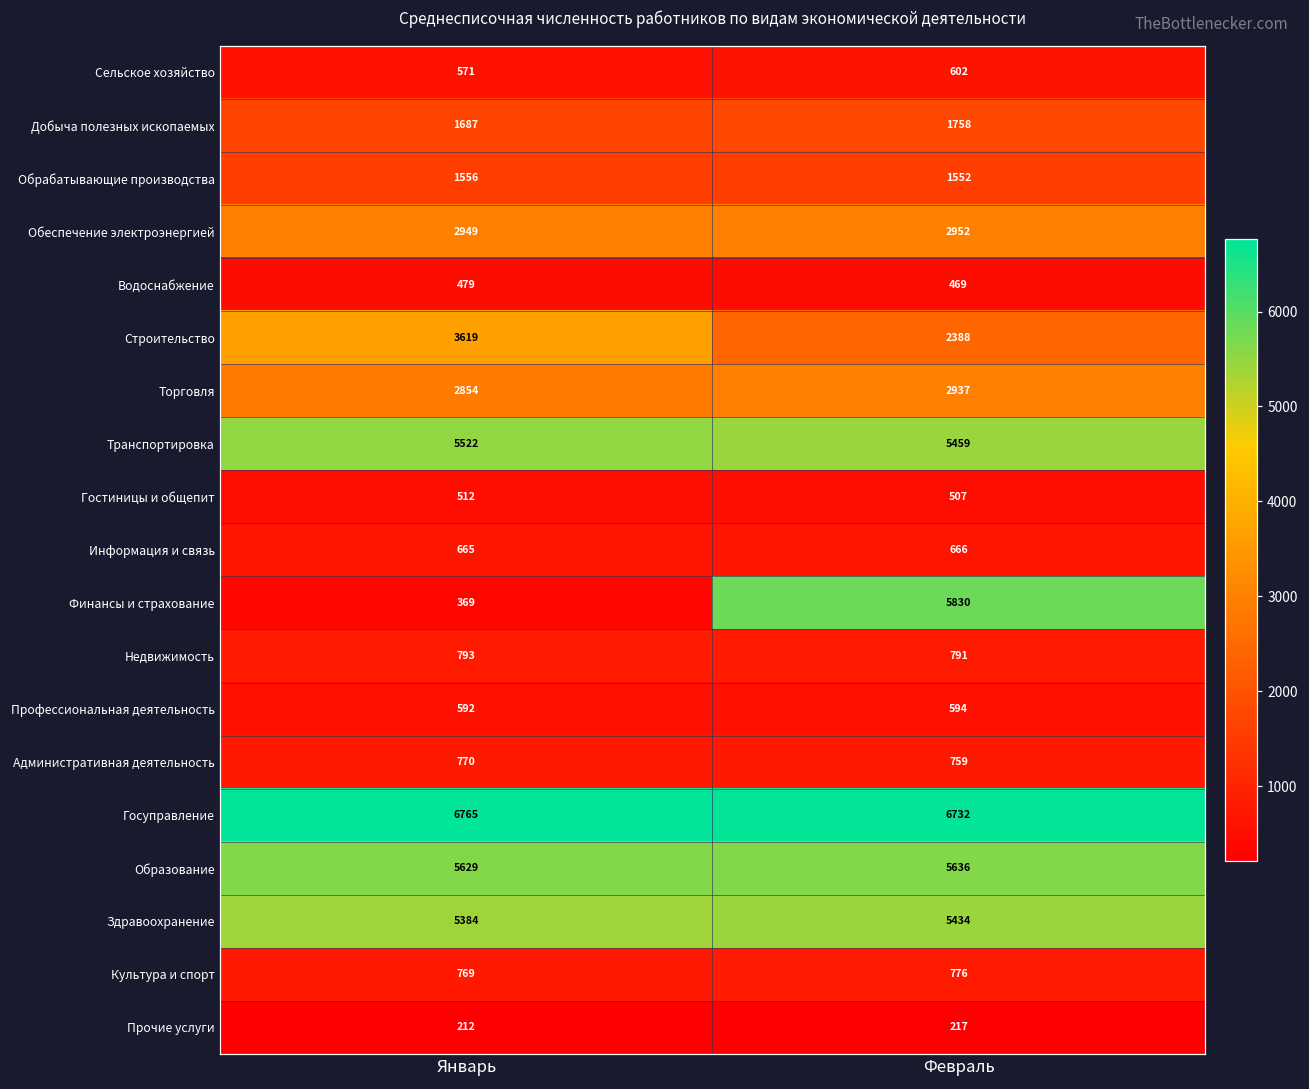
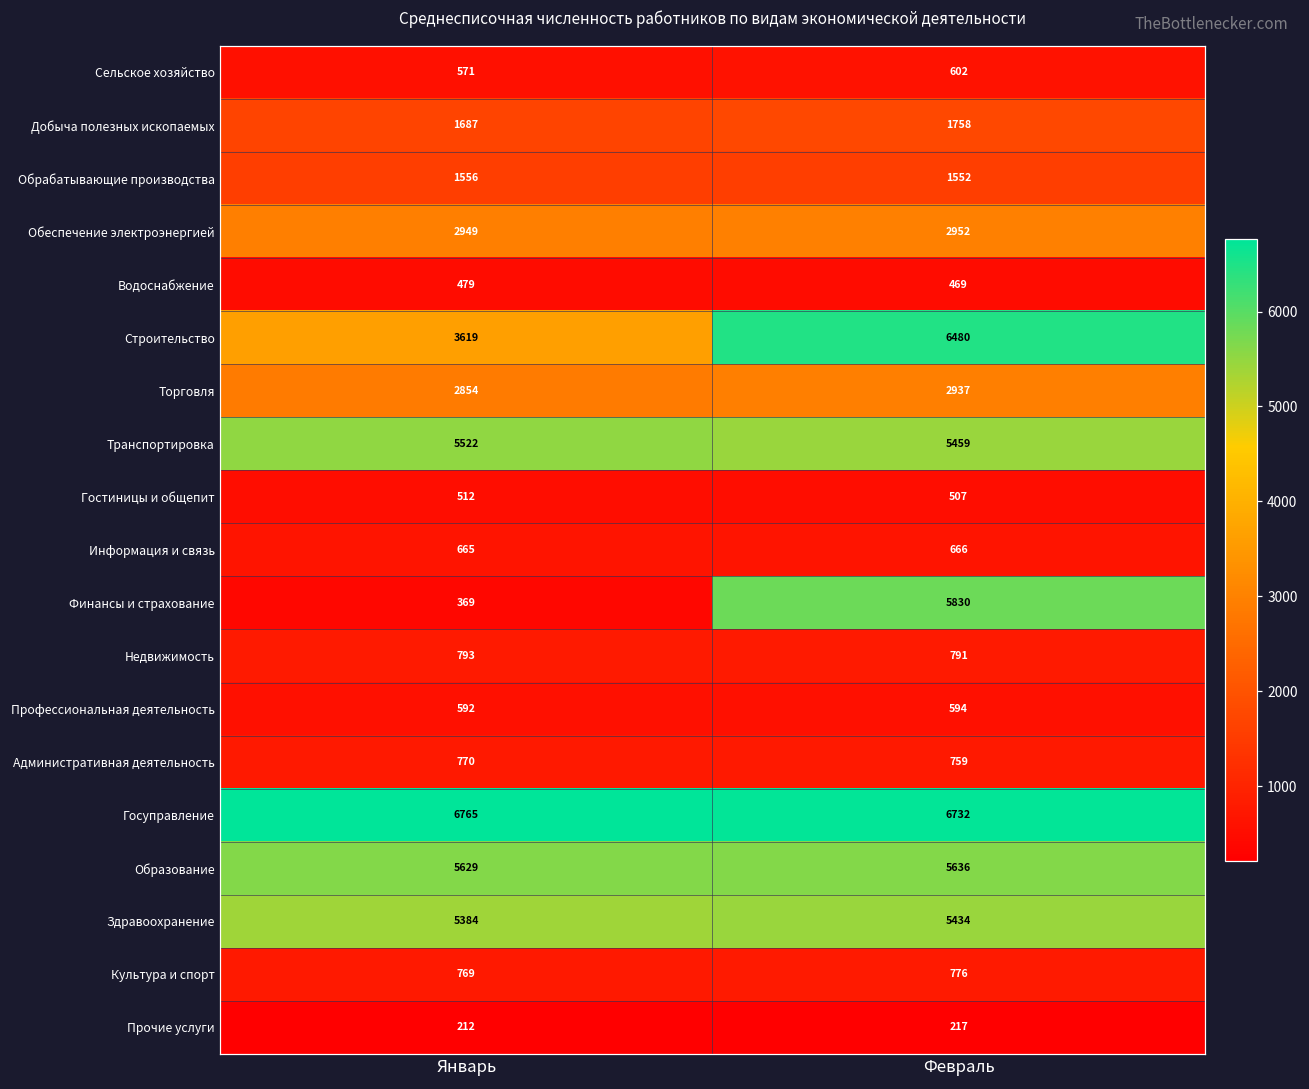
  {
    "Сельское хозяйство": {
      "Январь": 571,
      "Февраль": 602
    },
    "Добыча полезных ископаемых": {
      "Январь": 1687,
      "Февраль": 1758
    },
    "Обрабатывающие производства": {
      "Январь": 1556,
      "Февраль": 1552
    },
    "Обеспечение электроэнергией": {
      "Январь": 2949,
      "Февраль": 2952
    },
    "Водоснабжение": {
      "Январь": 479,
      "Февраль": 469
    },
    "Строительство": {
      "Январь": 3619,
-     "Февраль": 2388
+     "Февраль": 6480
    },
    "Торговля": {
      "Январь": 2854,
      "Февраль": 2937
    },
    "Транспортировка": {
      "Январь": 5522,
      "Февраль": 5459
    },
    "Гостиницы и общепит": {
      "Январь": 512,
      "Февраль": 507
    },
    "Информация и связь": {
      "Январь": 665,
      "Февраль": 666
    },
    "Финансы и страхование": {
      "Январь": 369,
      "Февраль": 5830
    },
    "Недвижимость": {
      "Январь": 793,
      "Февраль": 791
    },
    "Профессиональная деятельность": {
      "Январь": 592,
      "Февраль": 594
    },
    "Административная деятельность": {
      "Январь": 770,
      "Февраль": 759
    },
    "Госуправление": {
      "Январь": 6765,
      "Февраль": 6732
    },
    "Образование": {
      "Январь": 5629,
      "Февраль": 5636
    },
    "Здравоохранение": {
      "Январь": 5384,
      "Февраль": 5434
    },
    "Культура и спорт": {
      "Январь": 769,
      "Февраль": 776
    },
    "Прочие услуги": {
      "Январь": 212,
      "Февраль": 217
    }
  }
